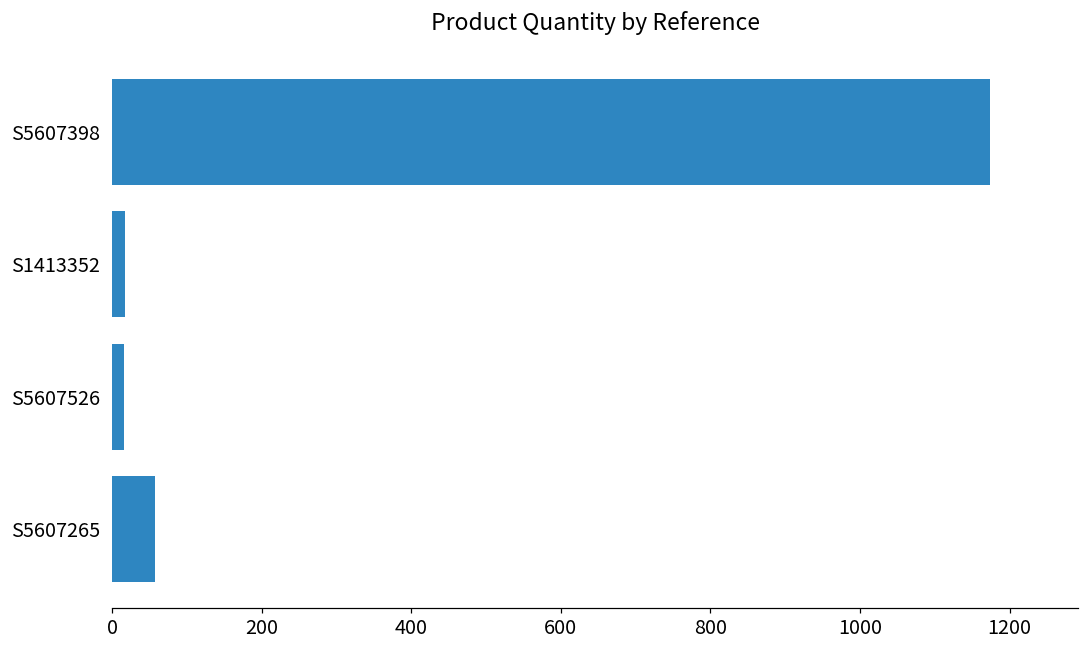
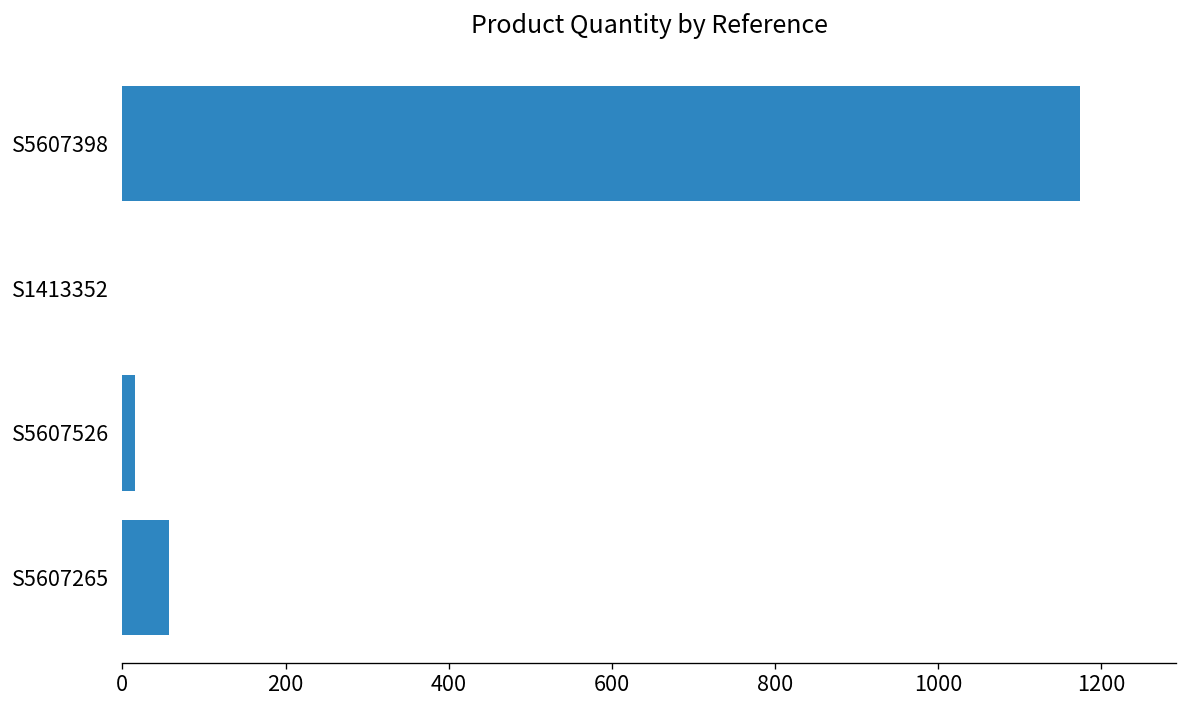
  {
    "S5607398": 1170,
-   "S1413352": 20,
+   "S1413352": 0,
    "S5607526": 20,
    "S5607265": 60
  }
